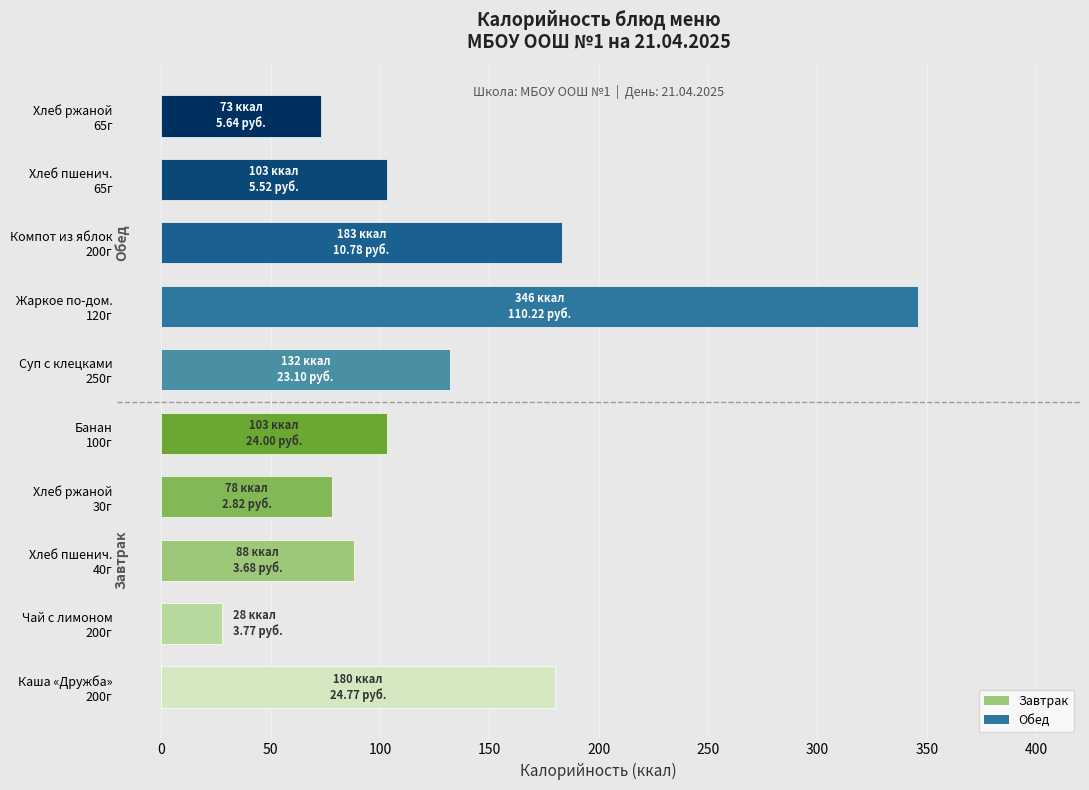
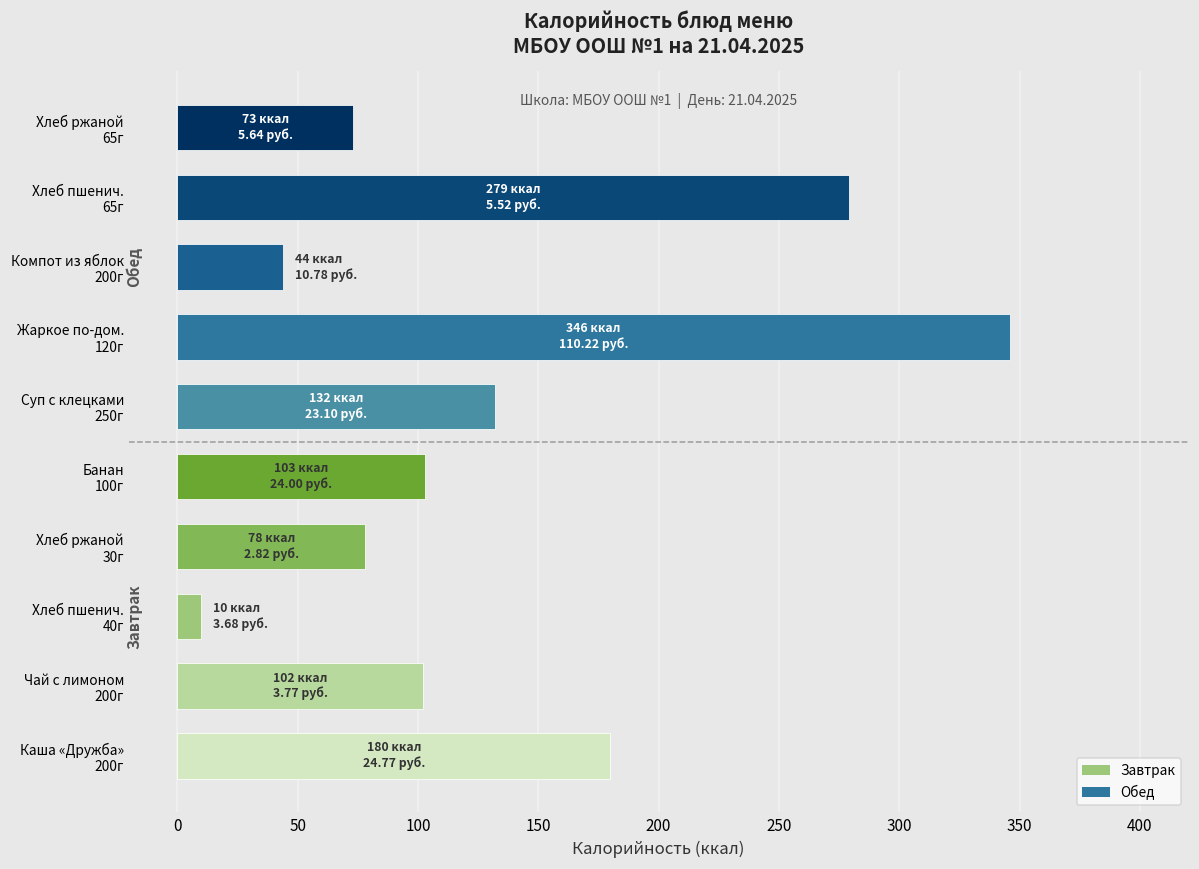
  {
    "Хлеб ржаной 65г": 73,
-   "Хлеб пшенич. 65г": 103,
-   "Компот из яблок 200г": 183,
+   "Хлеб пшенич. 65г": 279,
+   "Компот из яблок 200г": 44,
    "Жаркое по-дом. 120г": 346,
    "Суп с клецками 250г": 132,
    "Банан 100г": 103,
    "Хлеб ржаной 30г": 78,
-   "Хлеб пшенич. 40г": 88,
-   "Чай с лимоном 200г": 28,
+   "Хлеб пшенич. 40г": 10,
+   "Чай с лимоном 200г": 102,
    "Каша «Дружба» 200г": 180
  }
